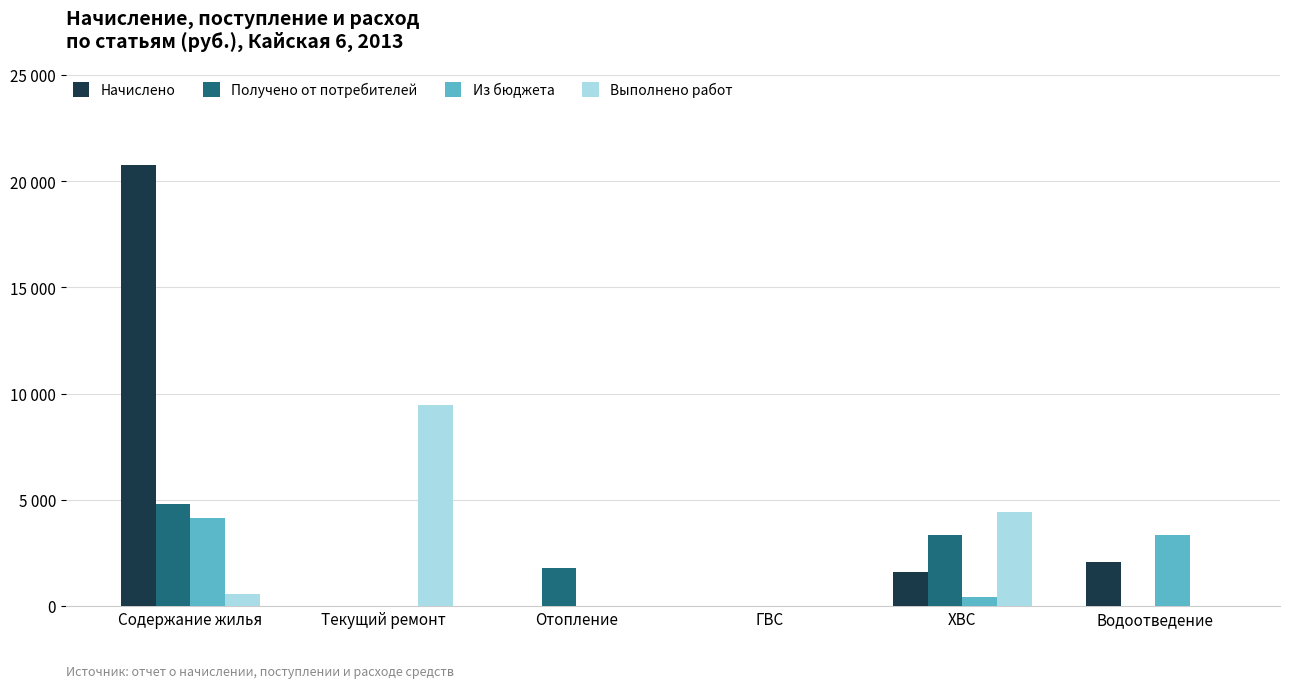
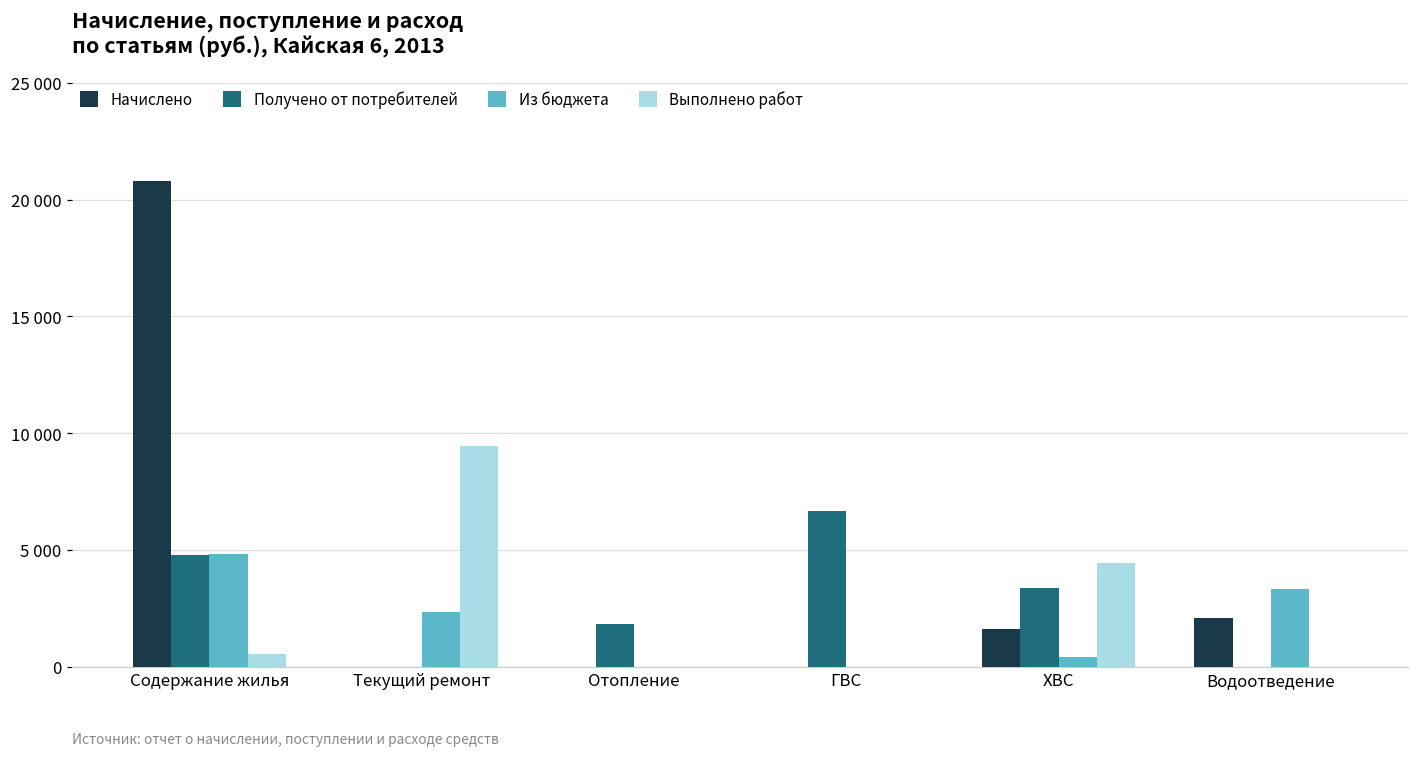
  {
    "Начислено": {
      "Содержание жилья": 20800,
      "Текущий ремонт": 0,
      "Отопление": 0,
      "ГВС": 0,
      "ХВС": 1600,
      "Водоотведение": 2100
    },
    "Получено от потребителей": {
      "Содержание жилья": 4800,
      "Текущий ремонт": 0,
      "Отопление": 1800,
-     "ГВС": 0,
+     "ГВС": 6600,
      "ХВС": 3400,
      "Водоотведение": 0
    },
    "Из бюджета": {
-     "Содержание жилья": 4100,
-     "Текущий ремонт": 0,
+     "Содержание жилья": 4800,
+     "Текущий ремонт": 2400,
      "Отопление": 0,
      "ГВС": 0,
      "ХВС": 400,
      "Водоотведение": 3300
    },
    "Выполнено работ": {
      "Содержание жилья": 500,
      "Текущий ремонт": 9500,
      "Отопление": 0,
      "ГВС": 0,
      "ХВС": 4400,
      "Водоотведение": 0
    }
  }
